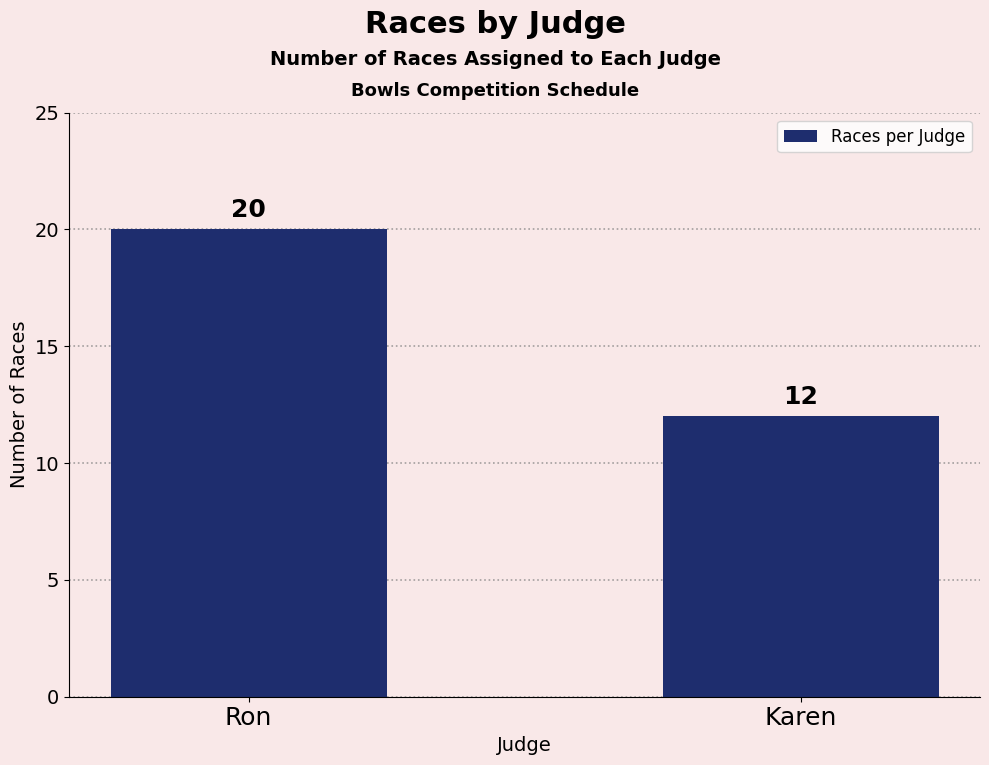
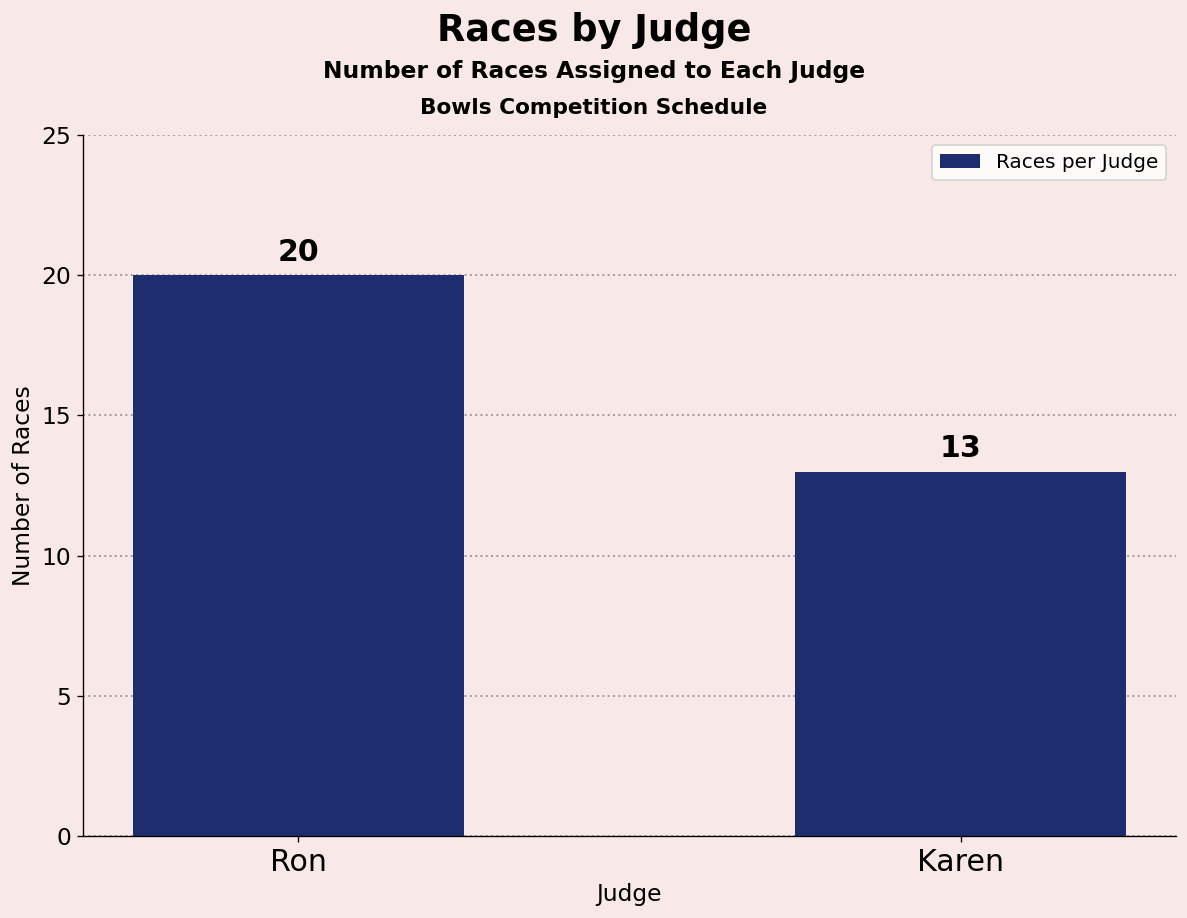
  {
    "Ron": 20,
-   "Karen": 12
+   "Karen": 13
  }
